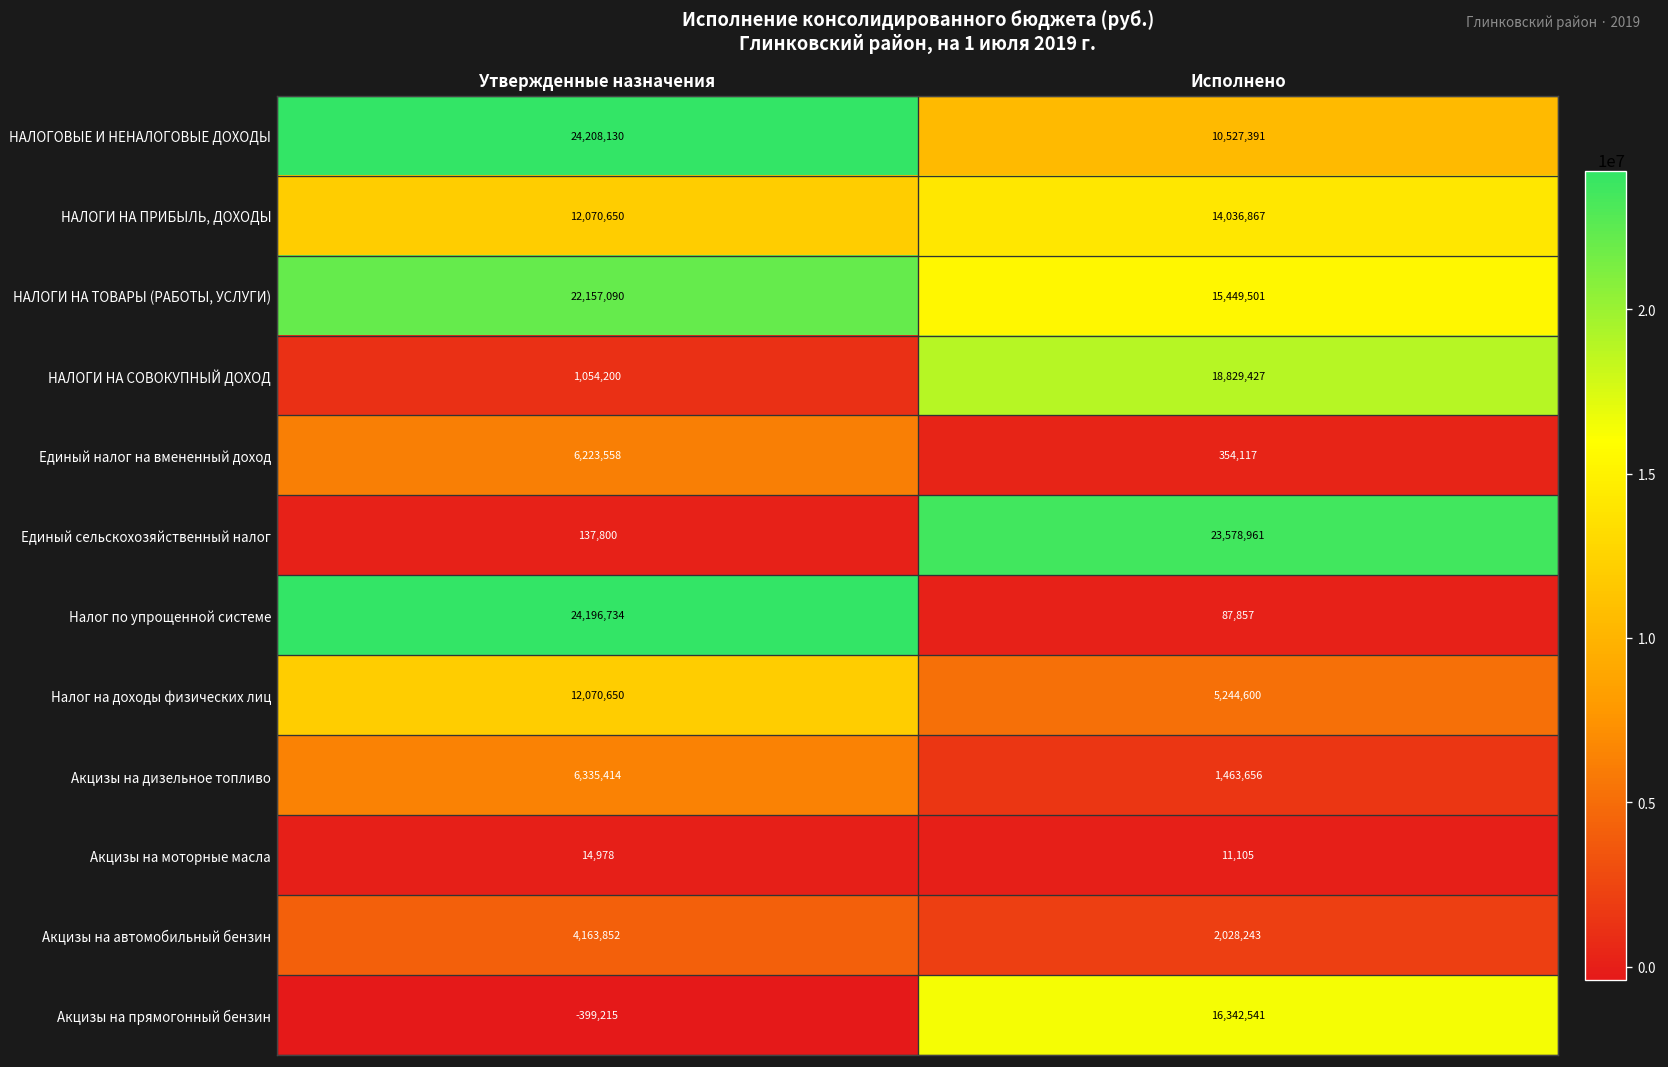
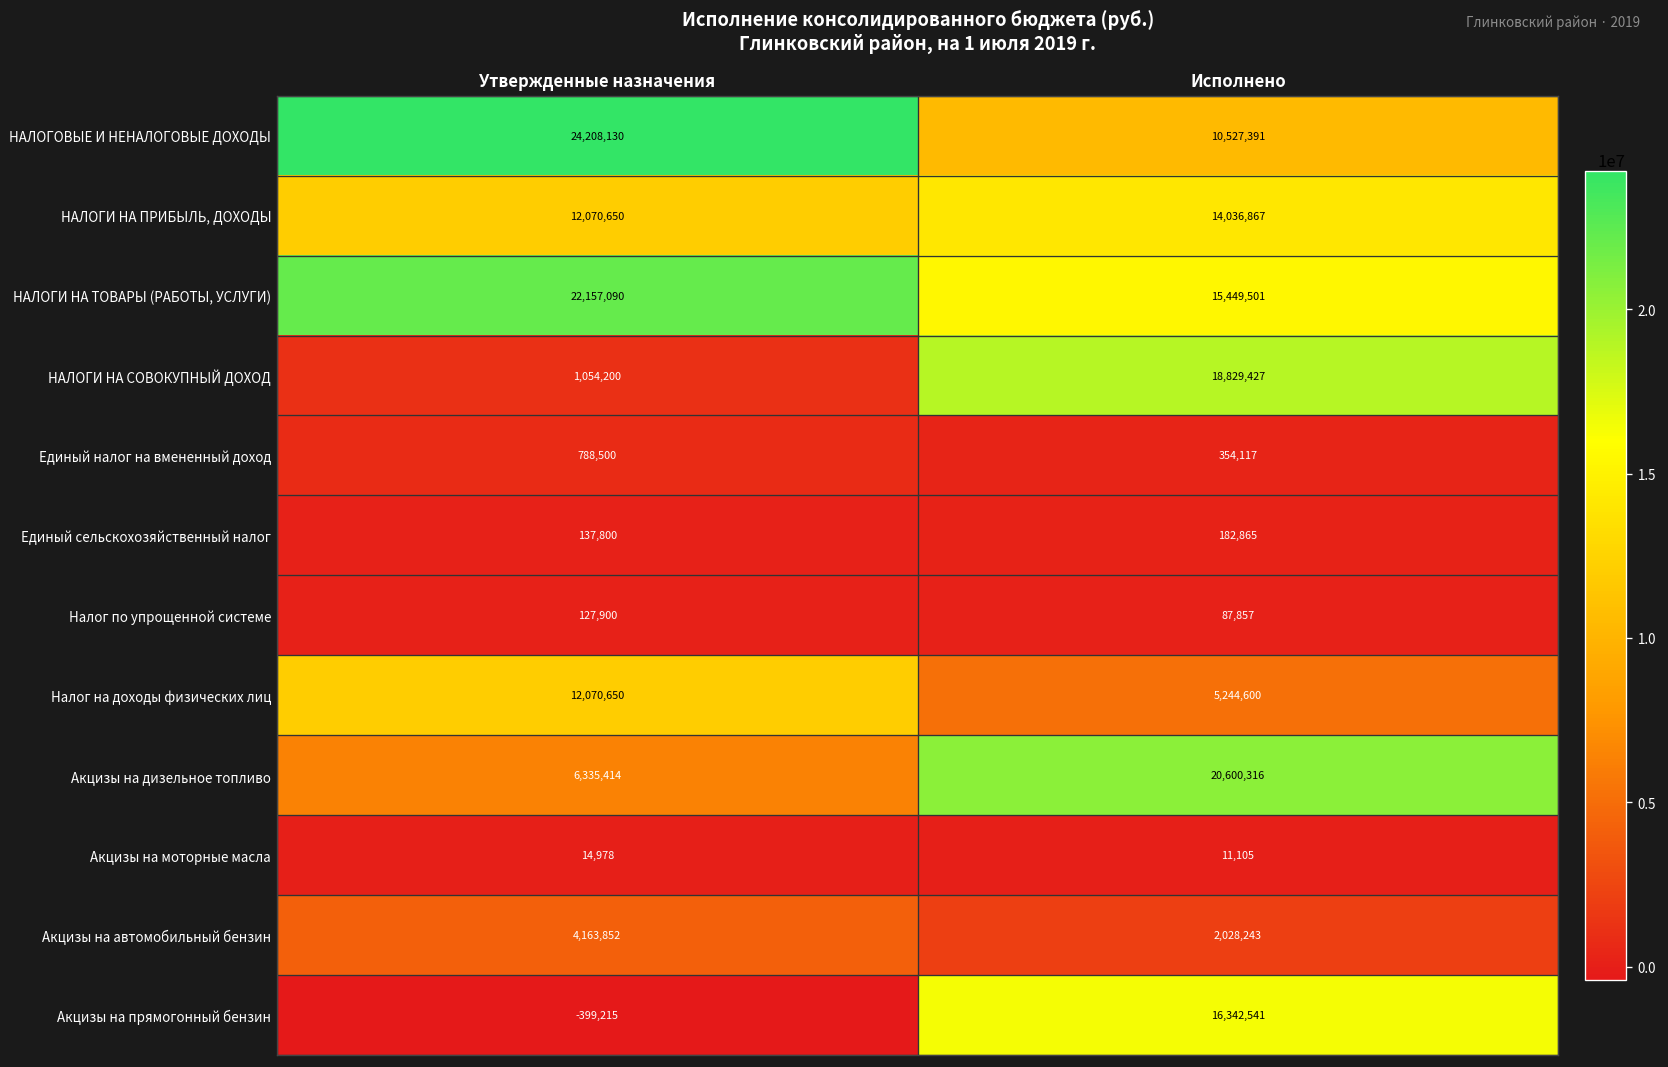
  {
    "НАЛОГОВЫЕ И НЕНАЛОГОВЫЕ ДОХОДЫ": {
      "Утвержденные назначения": "24,208,130",
      "Исполнено": "10,527,391"
    },
    "НАЛОГИ НА ПРИБЫЛЬ, ДОХОДЫ": {
      "Утвержденные назначения": "12,070,650",
      "Исполнено": "14,036,867"
    },
    "НАЛОГИ НА ТОВАРЫ (РАБОТЫ, УСЛУГИ)": {
      "Утвержденные назначения": "22,157,090",
      "Исполнено": "15,449,501"
    },
    "НАЛОГИ НА СОВОКУПНЫЙ ДОХОД": {
      "Утвержденные назначения": "1,054,200",
      "Исполнено": "18,829,427"
    },
    "Единый налог на вмененный доход": {
-     "Утвержденные назначения": "6,223,558",
+     "Утвержденные назначения": "788,500",
      "Исполнено": "354,117"
    },
    "Единый сельскохозяйственный налог": {
      "Утвержденные назначения": "137,800",
-     "Исполнено": "23,578,961"
+     "Исполнено": "182,865"
    },
    "Налог по упрощенной системе": {
-     "Утвержденные назначения": "24,196,734",
+     "Утвержденные назначения": "127,900",
      "Исполнено": "87,857"
    },
    "Налог на доходы физических лиц": {
      "Утвержденные назначения": "12,070,650",
      "Исполнено": "5,244,600"
    },
    "Акцизы на дизельное топливо": {
      "Утвержденные назначения": "6,335,414",
-     "Исполнено": "1,463,656"
+     "Исполнено": "20,600,316"
    },
    "Акцизы на моторные масла": {
      "Утвержденные назначения": "14,978",
      "Исполнено": "11,105"
    },
    "Акцизы на автомобильный бензин": {
      "Утвержденные назначения": "4,163,852",
      "Исполнено": "2,028,243"
    },
    "Акцизы на прямогонный бензин": {
      "Утвержденные назначения": "-399,215",
      "Исполнено": "16,342,541"
    }
  }
